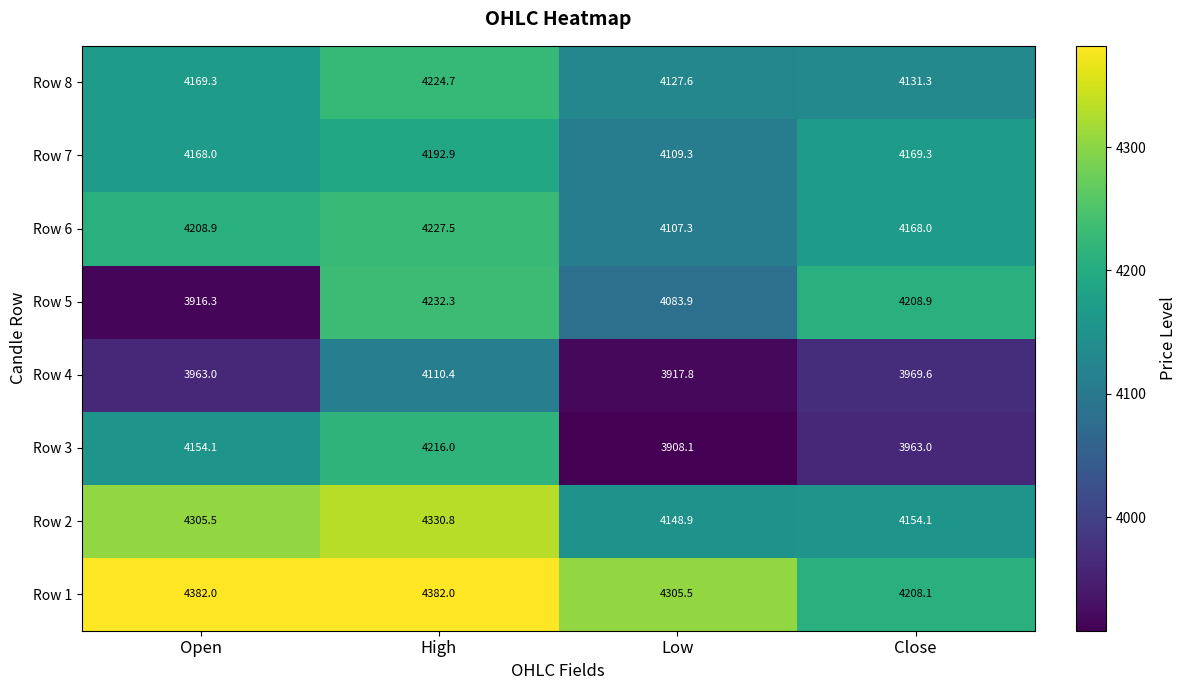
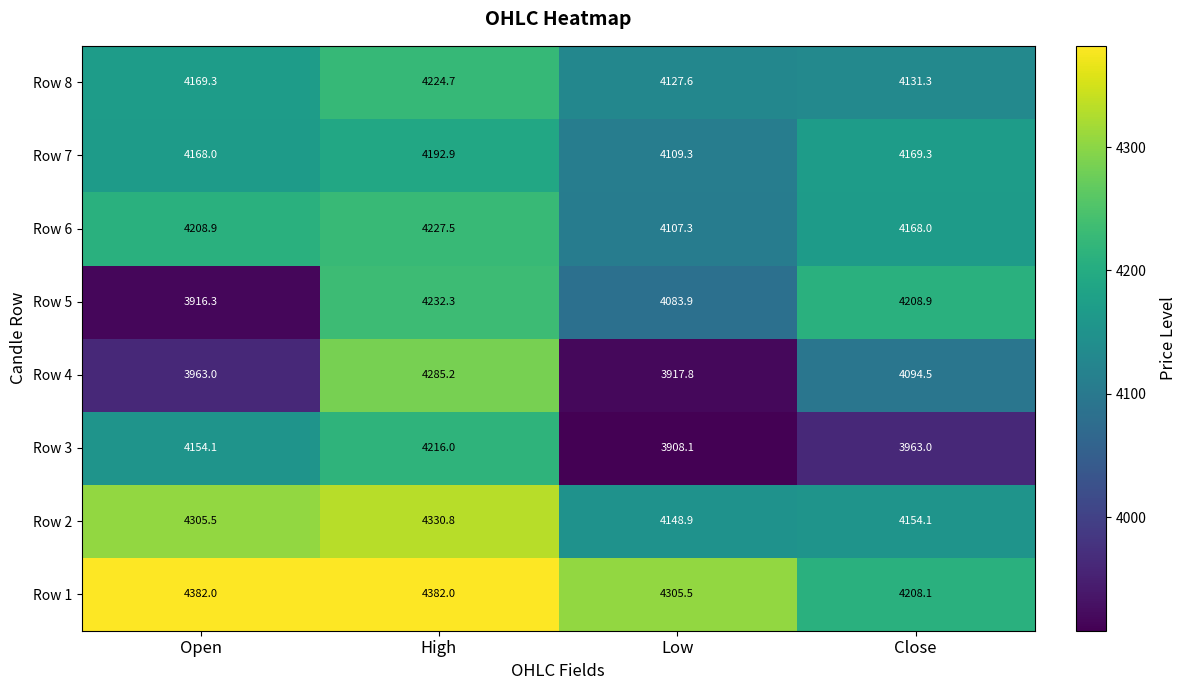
  {
    "Row 8": {
      "Open": 4169.3,
      "High": 4224.7,
      "Low": 4127.6,
      "Close": 4131.3
    },
    "Row 7": {
      "Open": 4168.0,
      "High": 4192.9,
      "Low": 4109.3,
      "Close": 4169.3
    },
    "Row 6": {
      "Open": 4208.9,
      "High": 4227.5,
      "Low": 4107.3,
      "Close": 4168.0
    },
    "Row 5": {
      "Open": 3916.3,
      "High": 4232.3,
      "Low": 4083.9,
      "Close": 4208.9
    },
    "Row 4": {
      "Open": 3963.0,
-     "High": 4110.4,
+     "High": 4285.2,
      "Low": 3917.8,
-     "Close": 3969.6
+     "Close": 4094.5
    },
    "Row 3": {
      "Open": 4154.1,
      "High": 4216.0,
      "Low": 3908.1,
      "Close": 3963.0
    },
    "Row 2": {
      "Open": 4305.5,
      "High": 4330.8,
      "Low": 4148.9,
      "Close": 4154.1
    },
    "Row 1": {
      "Open": 4382.0,
      "High": 4382.0,
      "Low": 4305.5,
      "Close": 4208.1
    }
  }
